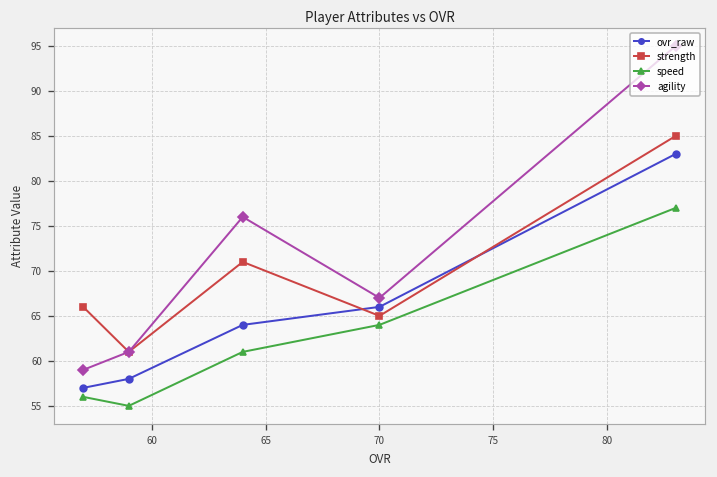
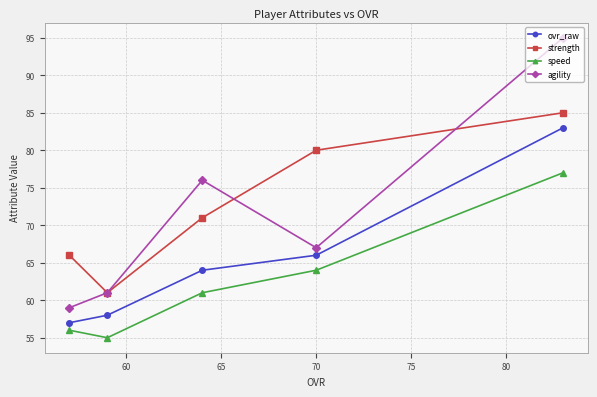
  {
    "ovr_raw": {
      "70": 66
    },
    "strength": {
-     "70": 65
+     "70": 80
    },
    "speed": {
      "70": 64
    },
    "agility": {
      "70": 67
    }
  }
